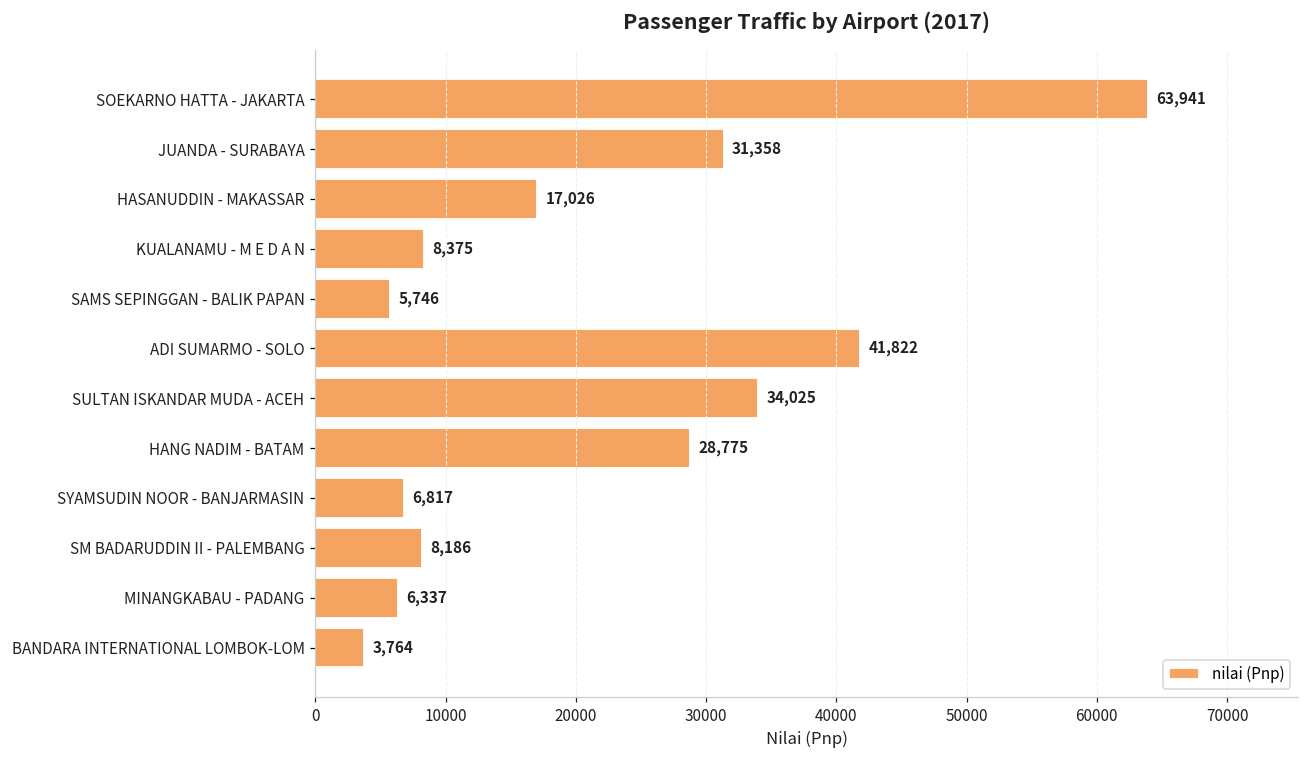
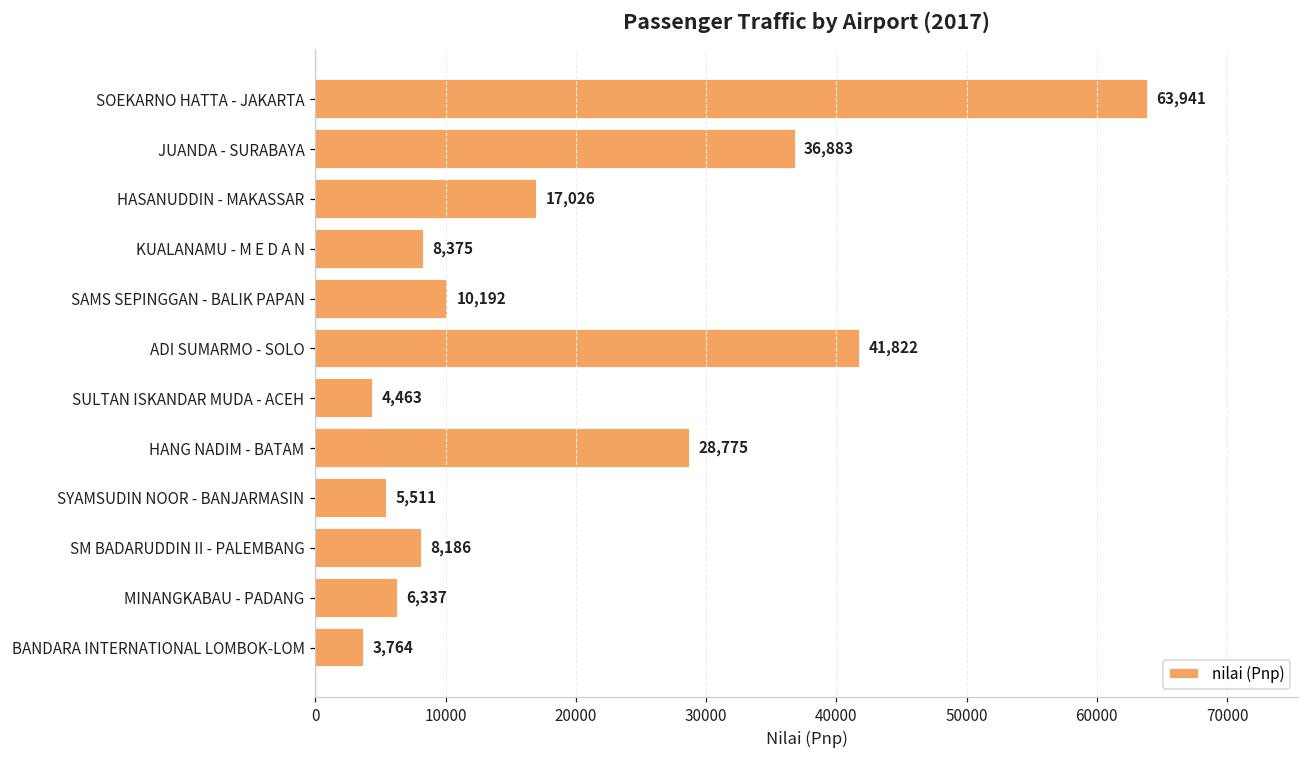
  {
    "SOEKARNO HATTA - JAKARTA": "63,941",
-   "JUANDA - SURABAYA": "31,358",
+   "JUANDA - SURABAYA": "36,883",
    "HASANUDDIN - MAKASSAR": "17,026",
    "KUALANAMU - M E D A N": "8,375",
-   "SAMS SEPINGGAN - BALIK PAPAN": "5,746",
+   "SAMS SEPINGGAN - BALIK PAPAN": "10,192",
    "ADI SUMARMO - SOLO": "41,822",
-   "SULTAN ISKANDAR MUDA - ACEH": "34,025",
+   "SULTAN ISKANDAR MUDA - ACEH": "4,463",
    "HANG NADIM - BATAM": "28,775",
-   "SYAMSUDIN NOOR - BANJARMASIN": "6,817",
+   "SYAMSUDIN NOOR - BANJARMASIN": "5,511",
    "SM BADARUDDIN II - PALEMBANG": "8,186",
    "MINANGKABAU - PADANG": "6,337",
    "BANDARA INTERNATIONAL LOMBOK-LOM": "3,764"
  }
